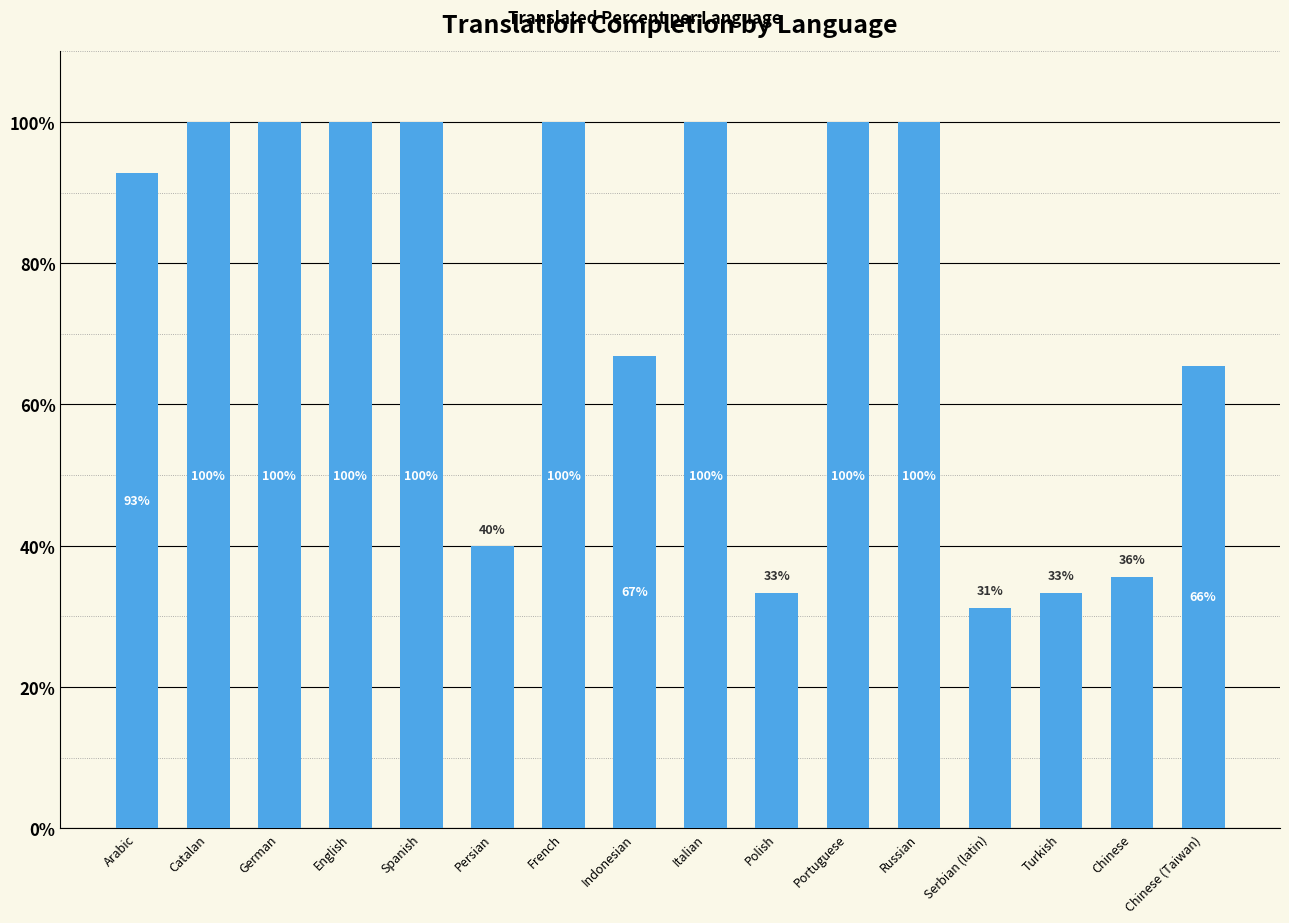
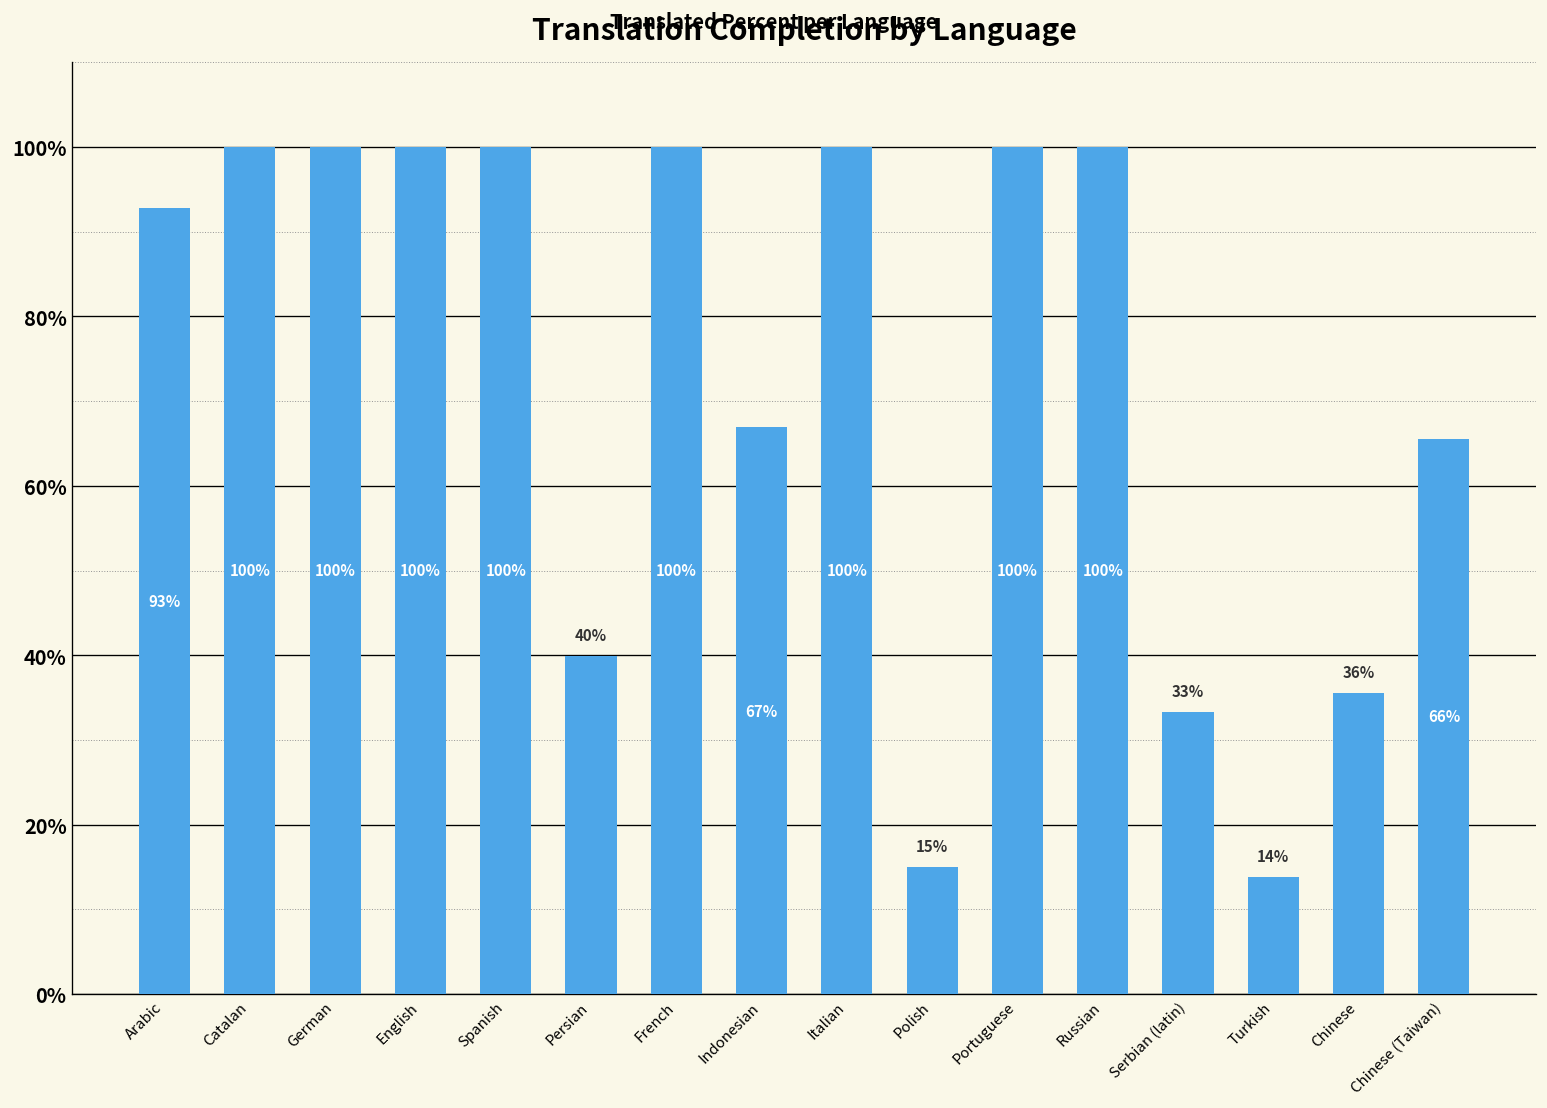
  {
    "Arabic": "93%",
    "Catalan": "100%",
    "German": "100%",
    "English": "100%",
    "Spanish": "100%",
    "Persian": "40%",
    "French": "100%",
    "Indonesian": "67%",
    "Italian": "100%",
-   "Polish": "33%",
+   "Polish": "15%",
    "Portuguese": "100%",
    "Russian": "100%",
-   "Serbian (latin)": "31%",
-   "Turkish": "33%",
+   "Serbian (latin)": "33%",
+   "Turkish": "14%",
    "Chinese": "36%",
    "Chinese (Taiwan)": "66%"
  }
